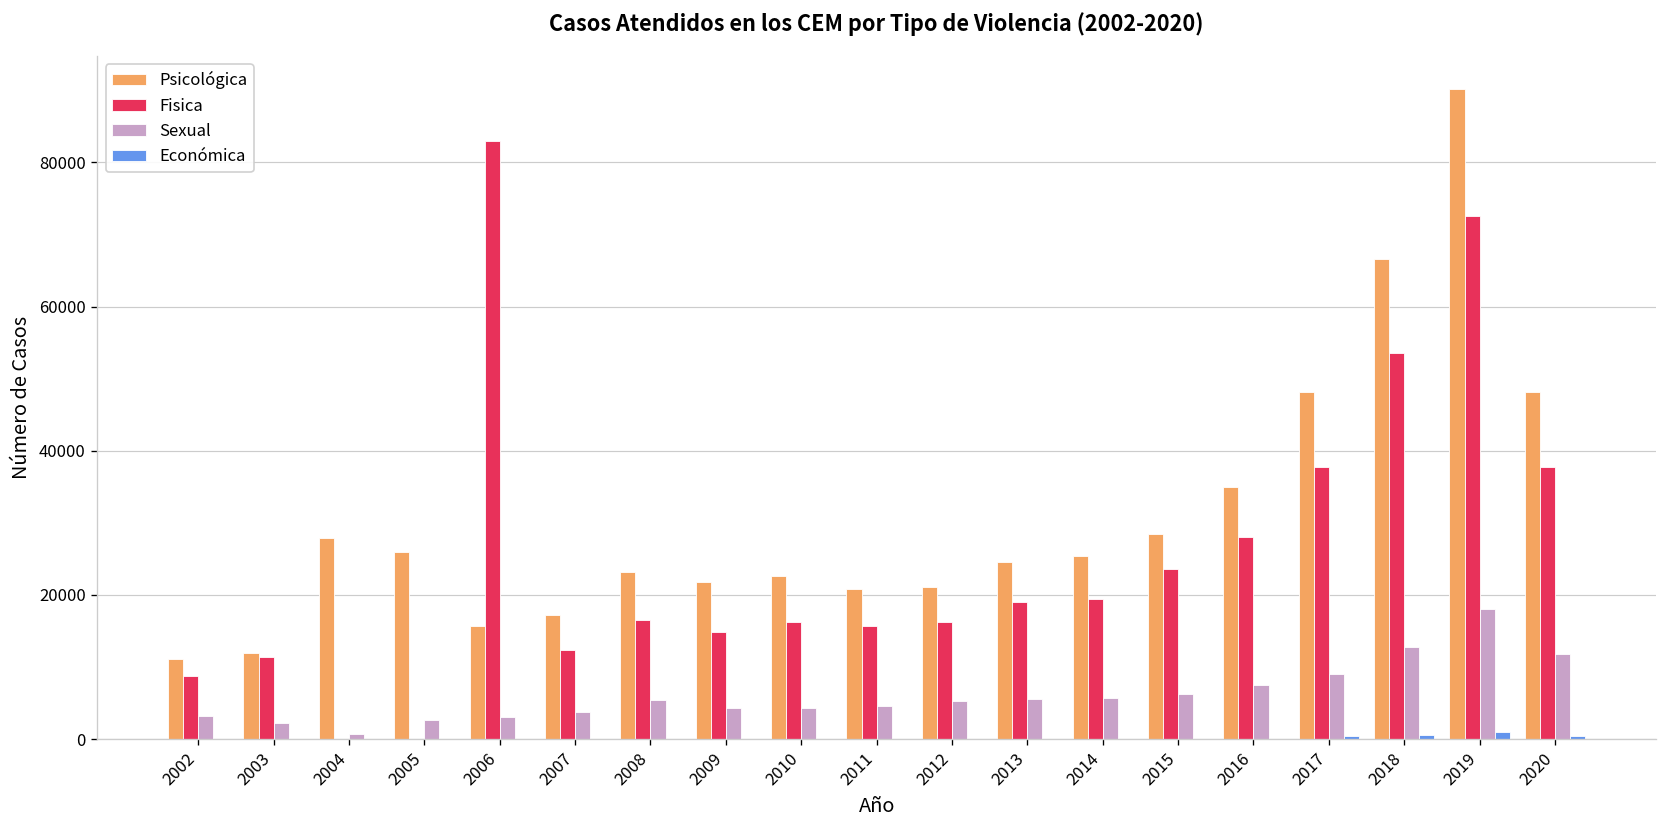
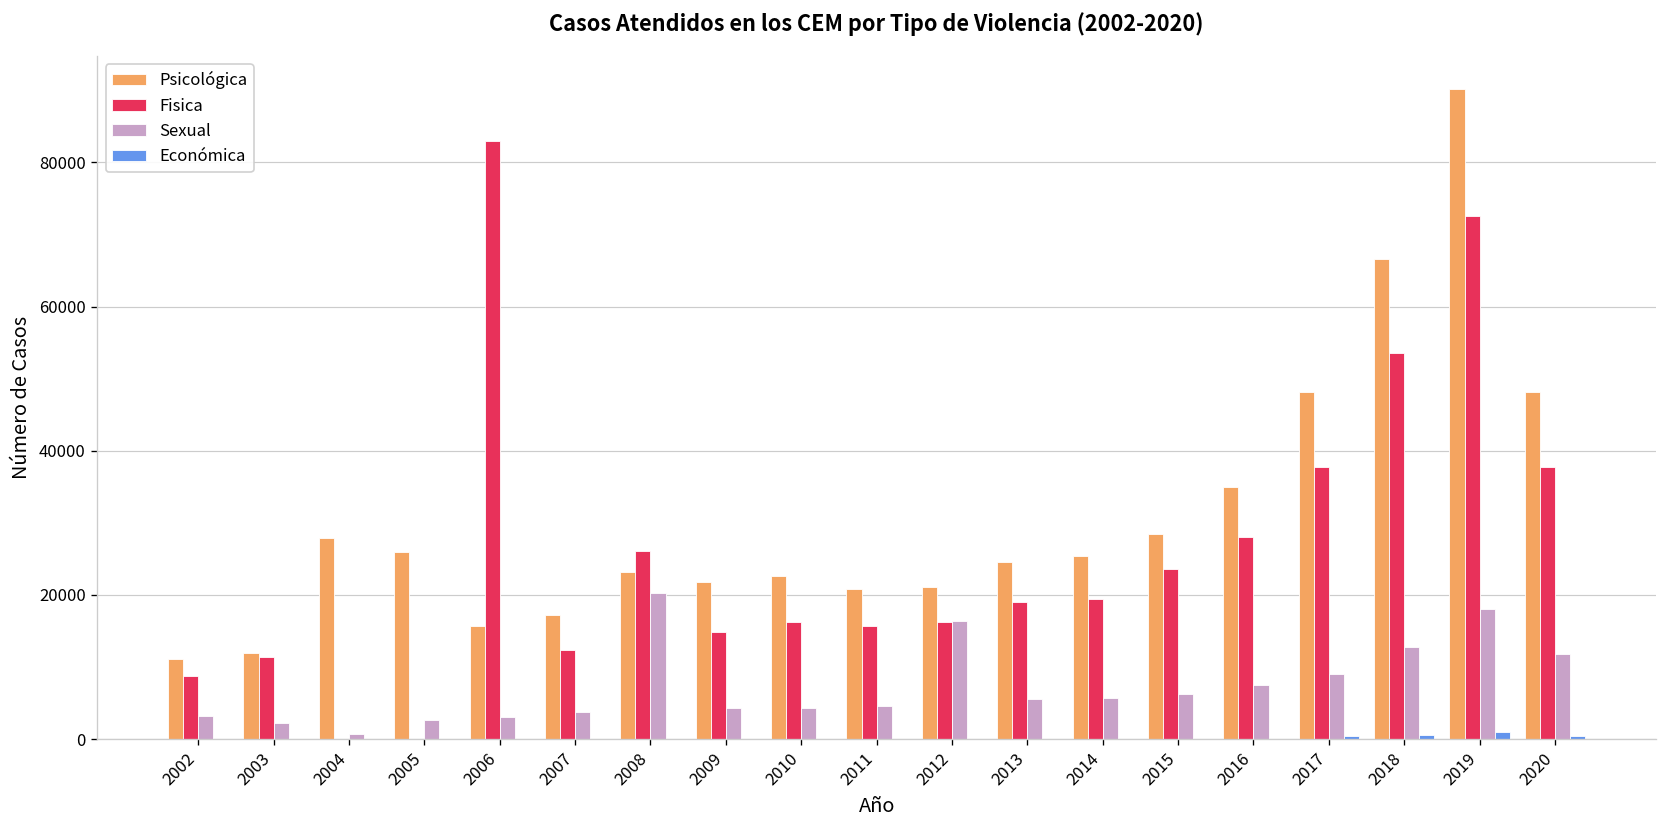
  {
    "Psicológica": {
      "2002": 11000,
      "2003": 12000,
      "2004": 28000,
      "2005": 26000,
      "2006": 16000,
      "2007": 17000,
      "2008": 23000,
      "2009": 22000,
      "2010": 23000,
      "2011": 21000,
      "2012": 21000,
      "2013": 25000,
      "2014": 25000,
      "2015": 28000,
      "2016": 35000,
      "2017": 48000,
      "2018": 67000,
      "2019": 90000,
      "2020": 48000
    },
    "Fisica": {
      "2002": 9000,
      "2003": 11000,
      "2004": 0,
      "2005": 0,
      "2006": 83000,
      "2007": 12000,
-     "2008": 17000,
+     "2008": 26000,
      "2009": 15000,
      "2010": 16000,
      "2011": 16000,
      "2012": 16000,
      "2013": 19000,
      "2014": 19000,
      "2015": 24000,
      "2016": 28000,
      "2017": 38000,
      "2018": 54000,
      "2019": 73000,
      "2020": 38000
    },
    "Sexual": {
      "2002": 3000,
      "2003": 2000,
      "2004": 1000,
      "2005": 3000,
      "2006": 3000,
      "2007": 4000,
-     "2008": 5000,
+     "2008": 20000,
      "2009": 4000,
      "2010": 4000,
      "2011": 5000,
-     "2012": 5000,
+     "2012": 16000,
      "2013": 6000,
      "2014": 6000,
      "2015": 6000,
      "2016": 7000,
      "2017": 9000,
      "2018": 13000,
      "2019": 18000,
      "2020": 12000
    },
    "Económica": {
      "2002": 0,
      "2003": 0,
      "2004": 0,
      "2005": 0,
      "2006": 0,
      "2007": 0,
      "2008": 0,
      "2009": 0,
      "2010": 0,
      "2011": 0,
      "2012": 0,
      "2013": 0,
      "2014": 0,
      "2015": 0,
      "2016": 0,
      "2017": 0,
      "2018": 1000,
      "2019": 1000,
      "2020": 0
    }
  }
